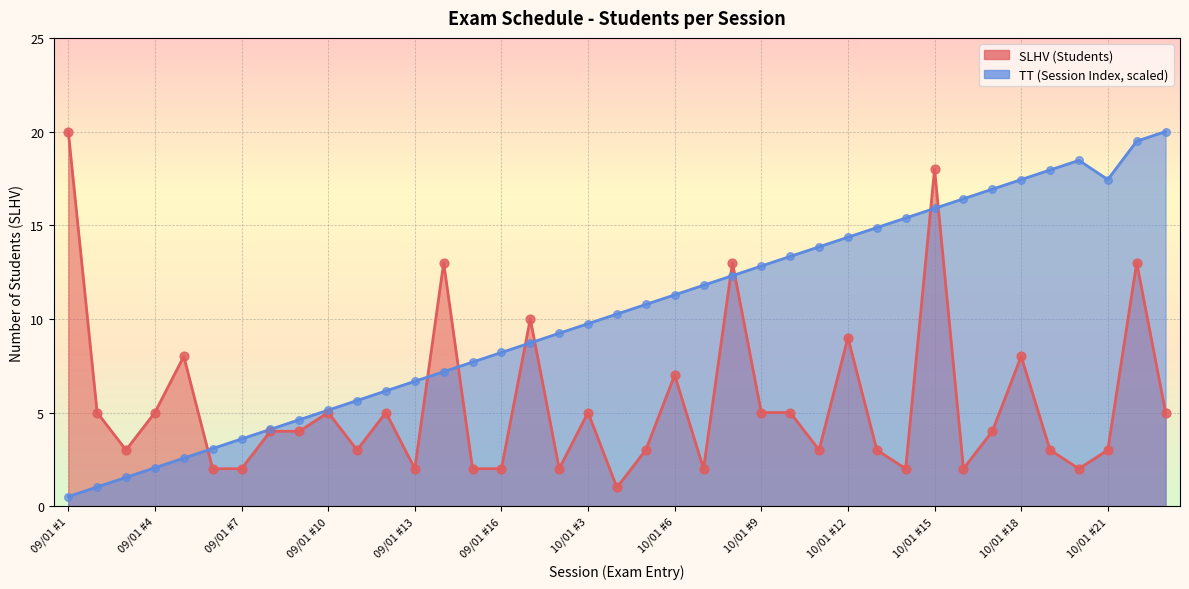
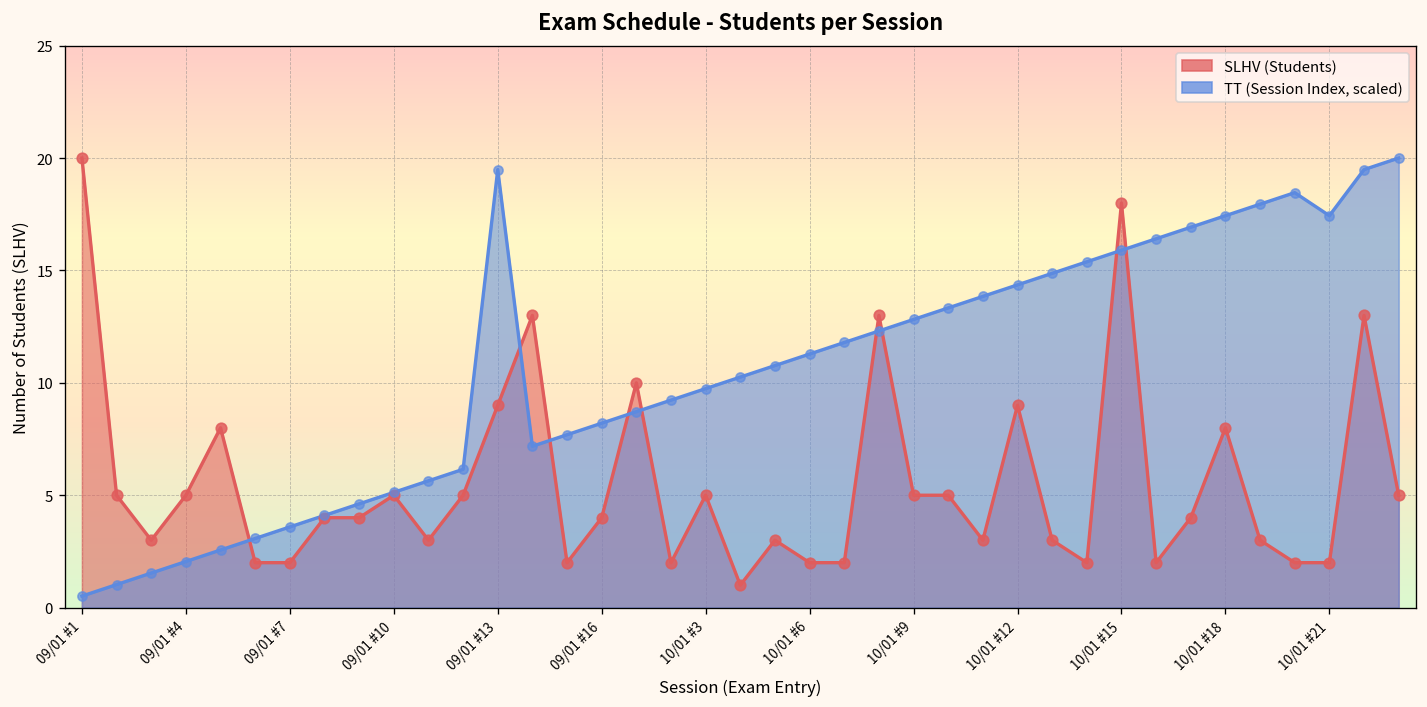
  {
    "SLHV (Students)": {
      "09/01 #1": 20,
      "09/01 #4": 5,
      "09/01 #7": 2,
-     "09/01 #13": 2,
-     "09/01 #16": 2,
+     "09/01 #13": 9,
+     "09/01 #16": 4,
      "10/01 #3": 5,
-     "10/01 #6": 7,
+     "10/01 #6": 2,
      "10/01 #9": 5,
      "10/01 #12": 9,
      "10/01 #15": 18,
      "10/01 #18": 8,
-     "10/01 #21": 3
+     "10/01 #21": 2
    },
    "TT (Session Index, scaled)": {
      "09/01 #1": 0.5,
      "09/01 #4": 2.1,
      "09/01 #7": 3.6,
-     "09/01 #13": 6.7,
+     "09/01 #13": 19.5,
      "09/01 #16": 8.2,
      "10/01 #3": 9.7,
      "10/01 #6": 11.3,
      "10/01 #9": 12.8,
      "10/01 #12": 14.4,
      "10/01 #15": 15.9,
      "10/01 #18": 17.4,
      "10/01 #21": 17.4
    }
  }
